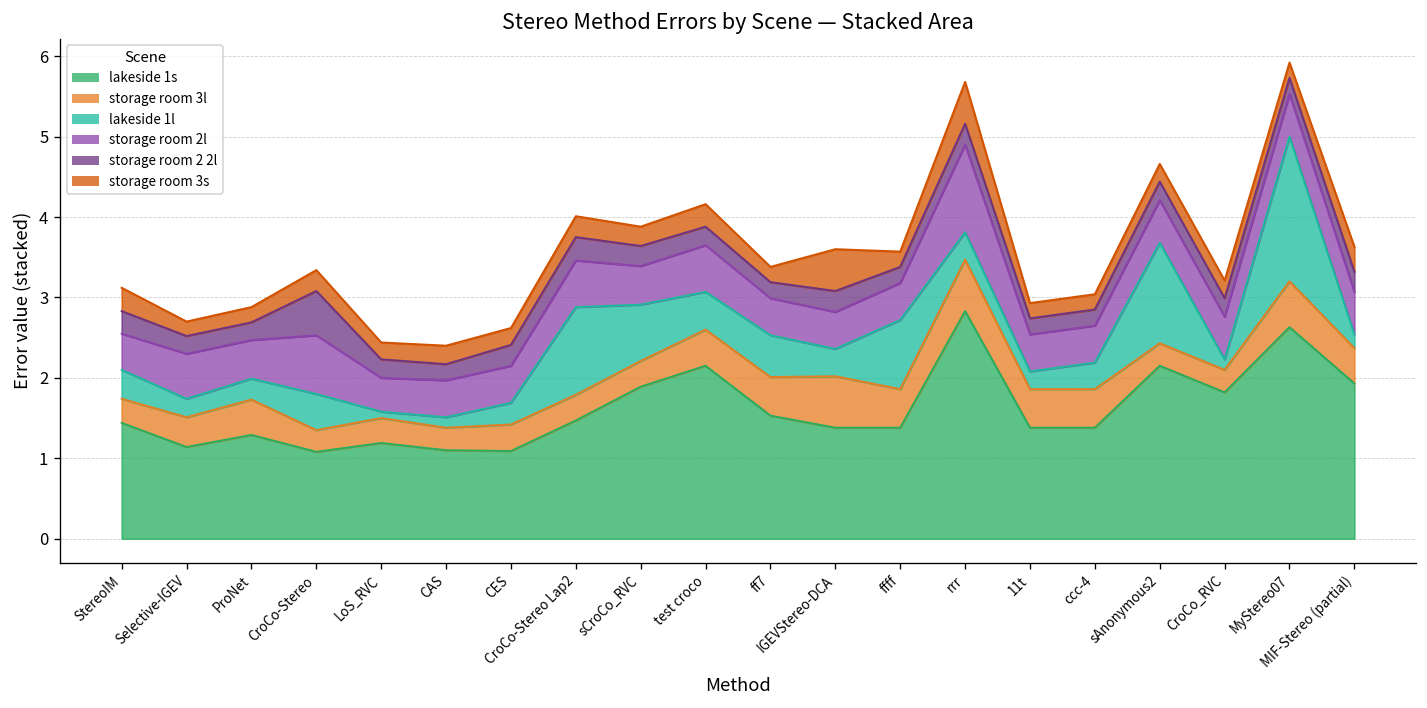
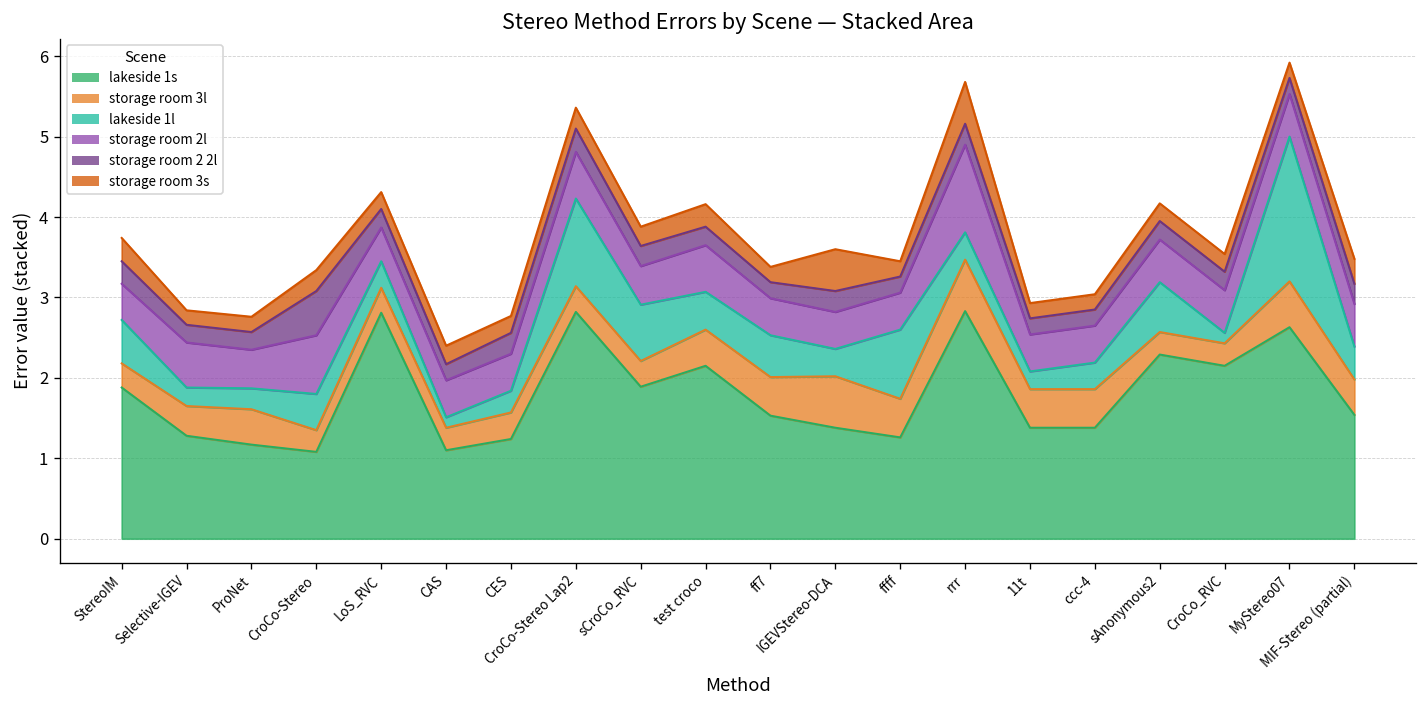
  {
    "lakeside 1s": {
-     "StereoIM": 1.4,
-     "Selective-IGEV": 1.1,
-     "ProNet": 1.3,
+     "StereoIM": 1.9,
+     "Selective-IGEV": 1.3,
+     "ProNet": 1.2,
      "CroCo-Stereo": 1.1,
-     "LoS_RVC": 1.2,
+     "LoS_RVC": 2.8,
      "CAS": 1.1,
-     "CES": 1.1,
-     "CroCo-Stereo Lap2": 1.5,
+     "CES": 1.2,
+     "CroCo-Stereo Lap2": 2.8,
      "sCroCo_RVC": 1.9,
      "test croco": 2.2,
      "ff7": 1.5,
      "IGEVStereo-DCA": 1.4,
-     "ffff": 1.4,
+     "ffff": 1.3,
      "rrr": 2.8,
      "11t": 1.4,
      "ccc-4": 1.4,
-     "sAnonymous2": 2.2,
-     "CroCo_RVC": 1.8,
+     "sAnonymous2": 2.3,
+     "CroCo_RVC": 2.2,
      "MyStereo07": 2.6,
-     "MIF-Stereo (partial)": 1.9
+     "MIF-Stereo (partial)": 1.5
    },
    "lakeside 1l": {
-     "StereoIM": 0.4,
+     "StereoIM": 0.5,
      "Selective-IGEV": 0.2,
      "ProNet": 0.3,
      "CroCo-Stereo": 0.4,
-     "LoS_RVC": 0.1,
+     "LoS_RVC": 0.3,
      "CAS": 0.1,
      "CES": 0.3,
      "CroCo-Stereo Lap2": 1.1,
      "sCroCo_RVC": 0.7,
      "test croco": 0.5,
      "ff7": 0.5,
      "IGEVStereo-DCA": 0.3,
      "ffff": 0.9,
      "rrr": 0.3,
      "11t": 0.2,
      "ccc-4": 0.3,
-     "sAnonymous2": 1.3,
+     "sAnonymous2": 0.6,
      "CroCo_RVC": 0.1,
      "MyStereo07": 1.8,
-     "MIF-Stereo (partial)": 0.2
+     "MIF-Stereo (partial)": 0.4
    }
  }
